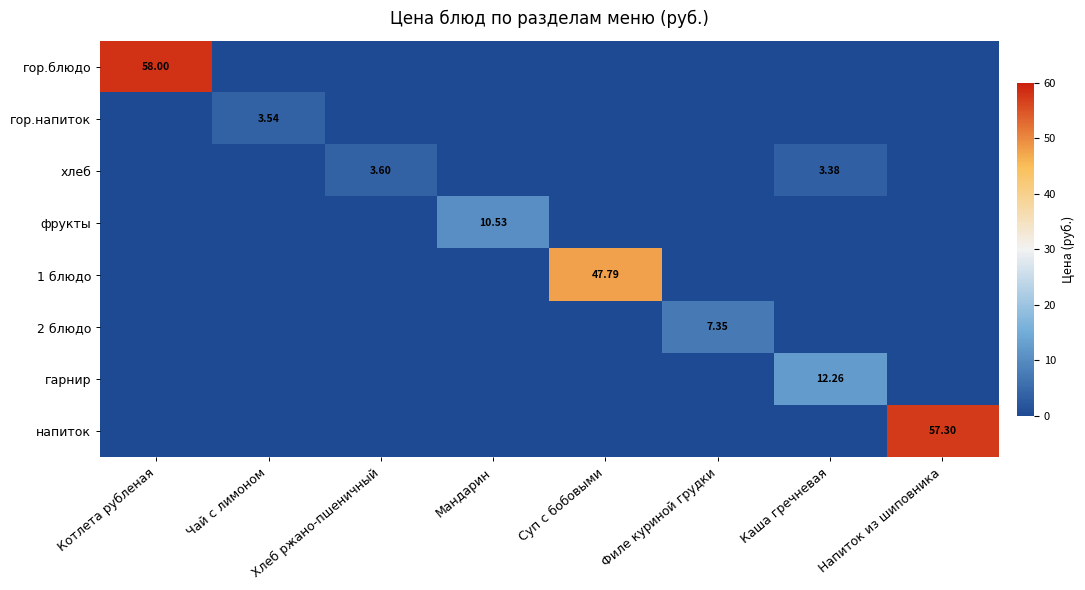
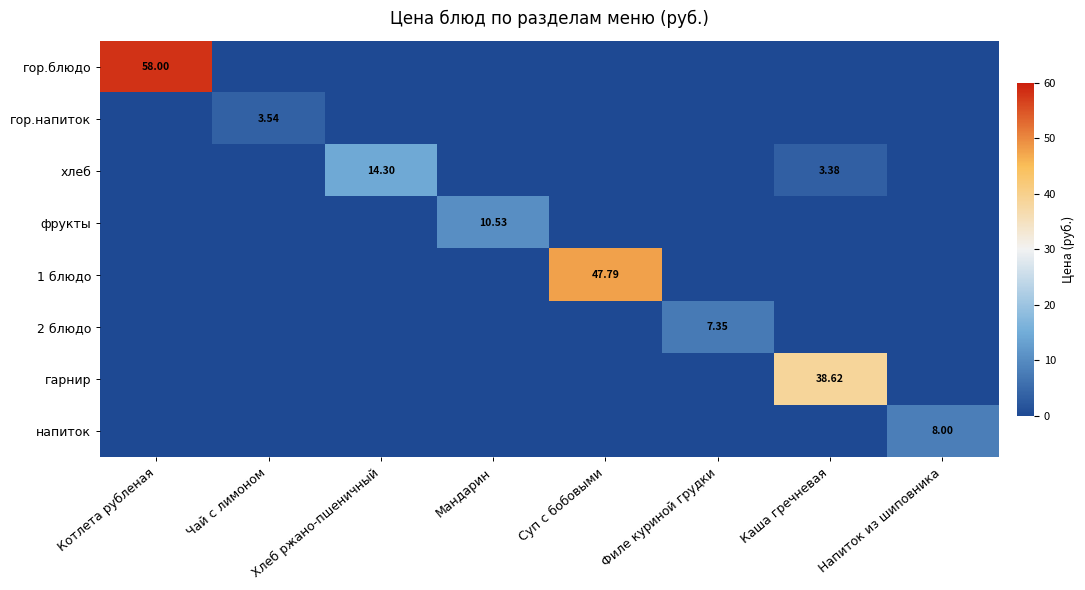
  {
    "гор.блюдо": {
      "Котлета рубленая": 58.00
    },
    "гор.напиток": {
      "Чай с лимоном": 3.54
    },
    "хлеб": {
-     "Хлеб ржано-пшеничный": 3.60,
+     "Хлеб ржано-пшеничный": 14.30,
      "Каша гречневая": 3.38
    },
    "фрукты": {
      "Мандарин": 10.53
    },
    "1 блюдо": {
      "Суп с бобовыми": 47.79
    },
    "2 блюдо": {
      "Филе куриной грудки": 7.35
    },
    "гарнир": {
-     "Каша гречневая": 12.26
+     "Каша гречневая": 38.62
    },
    "напиток": {
-     "Напиток из шиповника": 57.30
+     "Напиток из шиповника": 8.00
    }
  }
